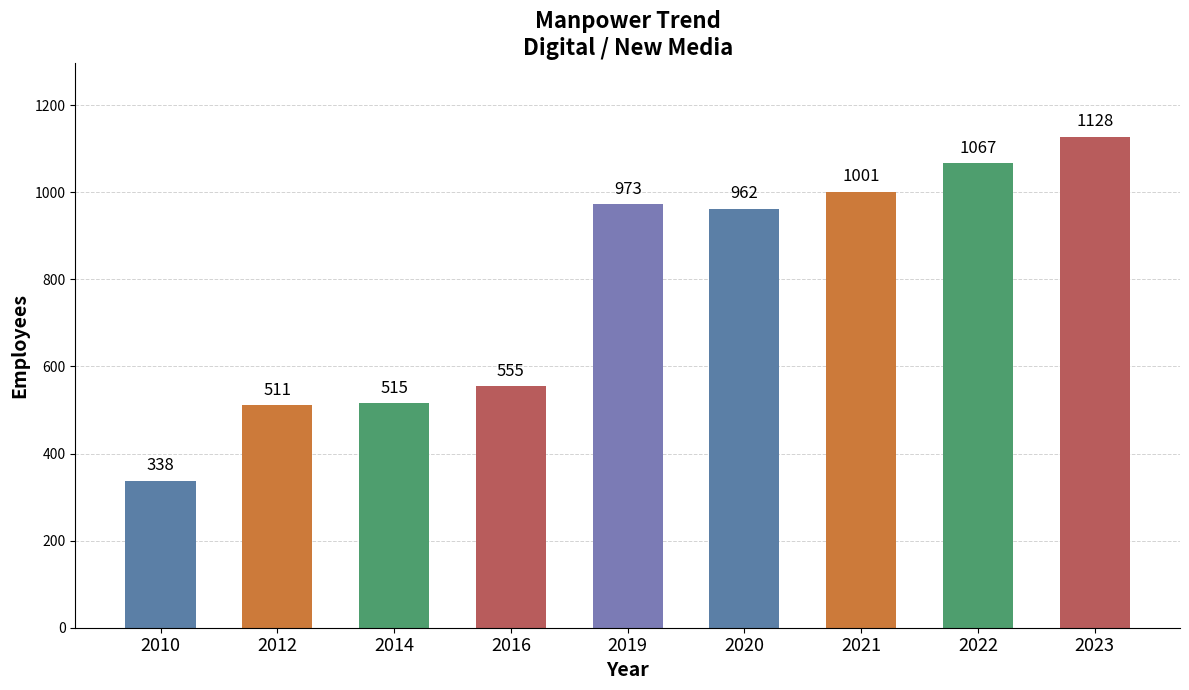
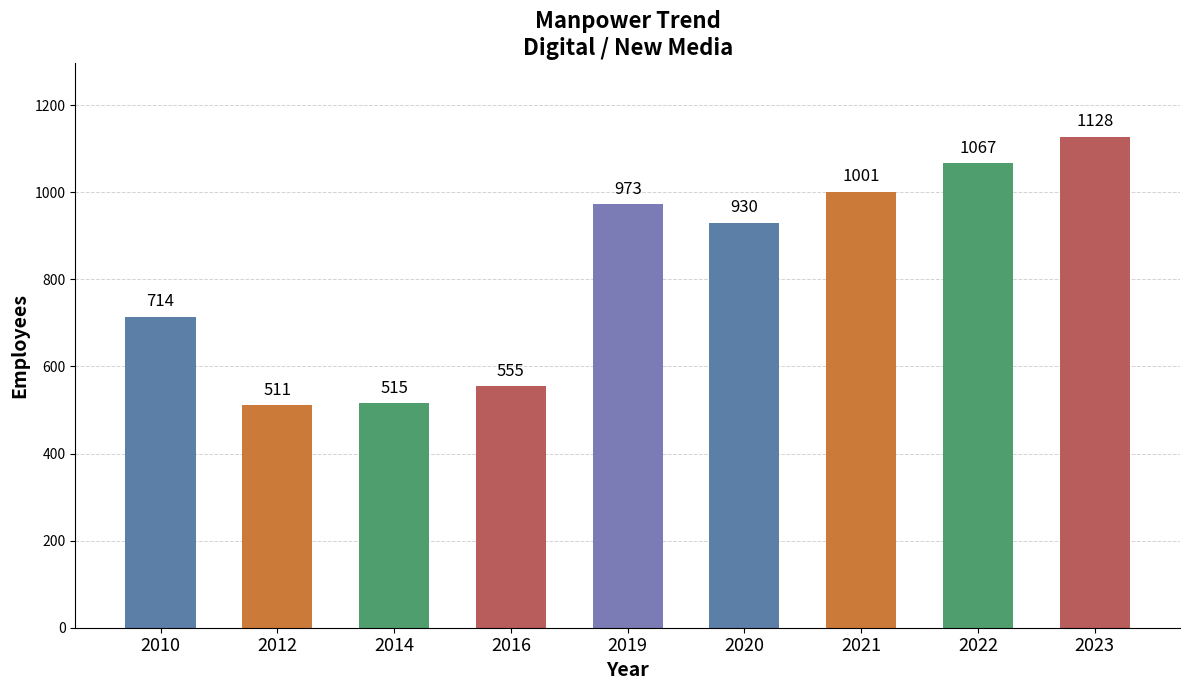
  {
-   "2010": 338,
+   "2010": 714,
    "2012": 511,
    "2014": 515,
    "2016": 555,
    "2019": 973,
-   "2020": 962,
+   "2020": 930,
    "2021": 1001,
    "2022": 1067,
    "2023": 1128
  }
